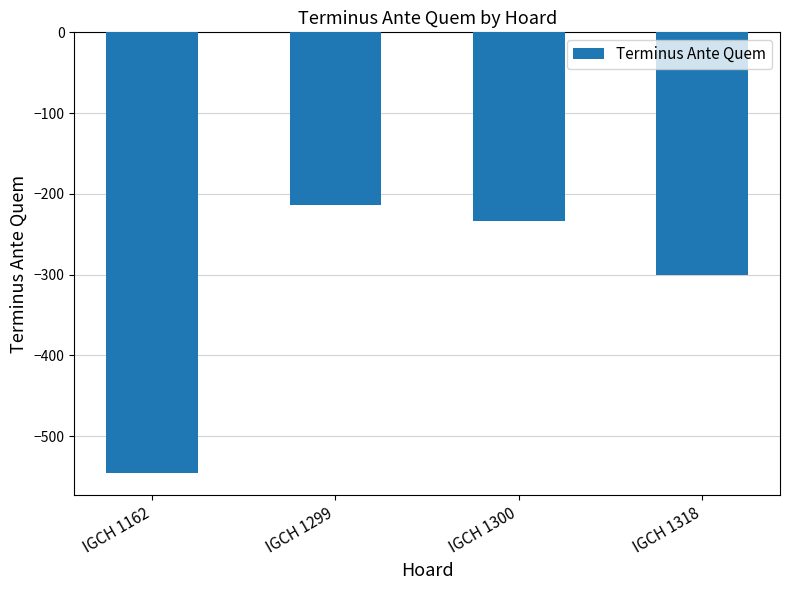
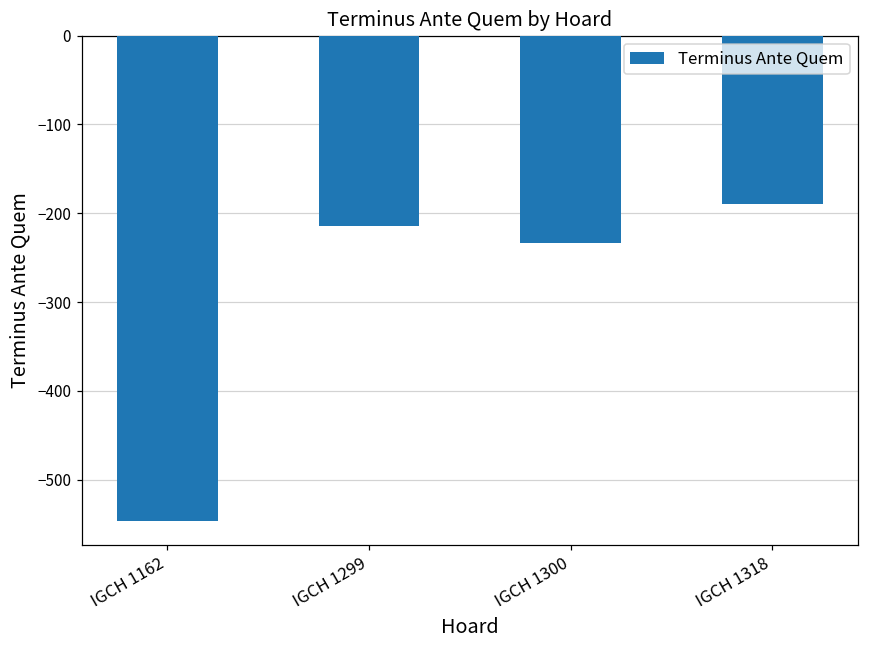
  {
    "IGCH 1162": -550,
    "IGCH 1299": -210,
    "IGCH 1300": -230,
-   "IGCH 1318": -300
+   "IGCH 1318": -190
  }
